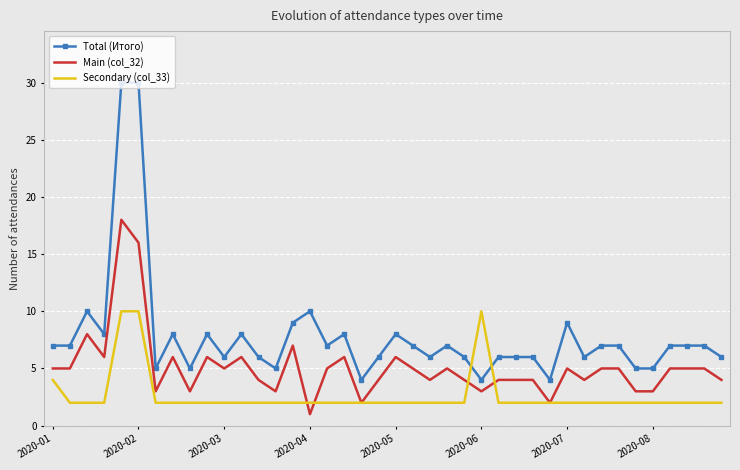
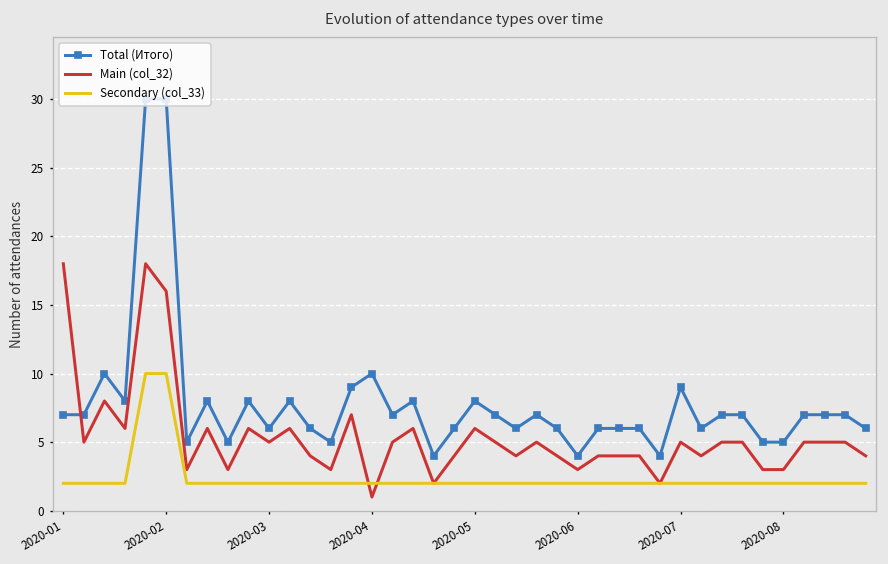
  {
    "Total (Итого)": {
      "2020-01": 7,
      "2020-03": 6,
      "2020-04": 10,
      "2020-05": 8,
      "2020-06": 4,
      "2020-07": 9,
      "2020-08": 5
    },
    "Main (col_32)": {
-     "2020-01": 5,
+     "2020-01": 18,
      "2020-02": 16,
      "2020-03": 5,
      "2020-04": 1,
      "2020-05": 6,
      "2020-06": 3,
      "2020-07": 5,
      "2020-08": 3
    },
    "Secondary (col_33)": {
-     "2020-01": 4,
+     "2020-01": 2,
      "2020-02": 10,
      "2020-03": 2,
      "2020-04": 2,
      "2020-05": 2,
-     "2020-06": 10,
+     "2020-06": 2,
      "2020-07": 2,
      "2020-08": 2
    }
  }
